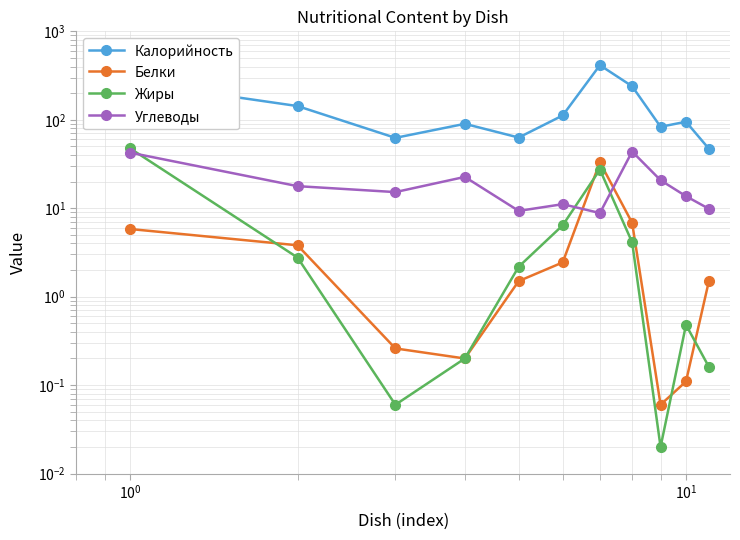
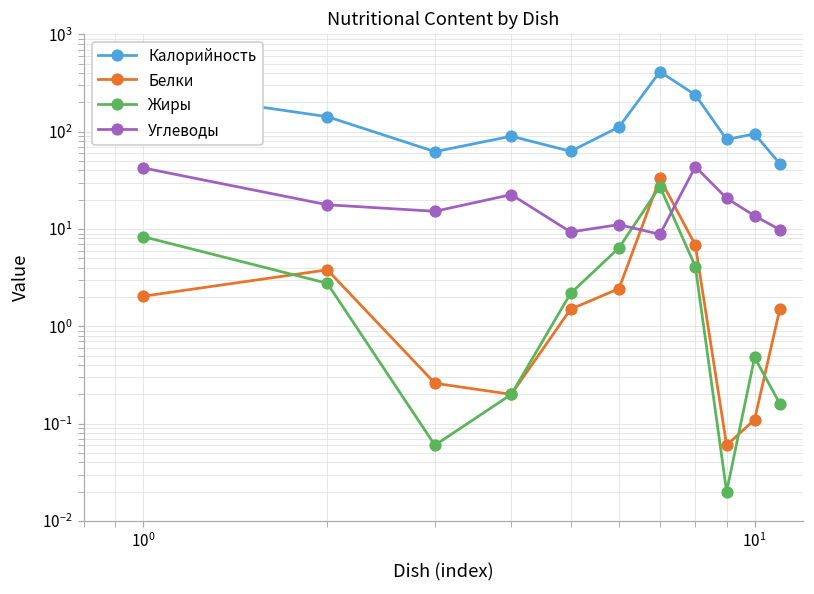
  {
    "Калорийность": {
      "10^1": 100
    },
    "Белки": {
-     "10^0": 6,
+     "10^0": 2.0,
      "10^1": 0.11
    },
    "Жиры": {
-     "10^0": 50,
+     "10^0": 8,
      "10^1": 0.5
    },
    "Углеводы": {
      "10^0": 40,
      "10^1": 14
    }
  }
